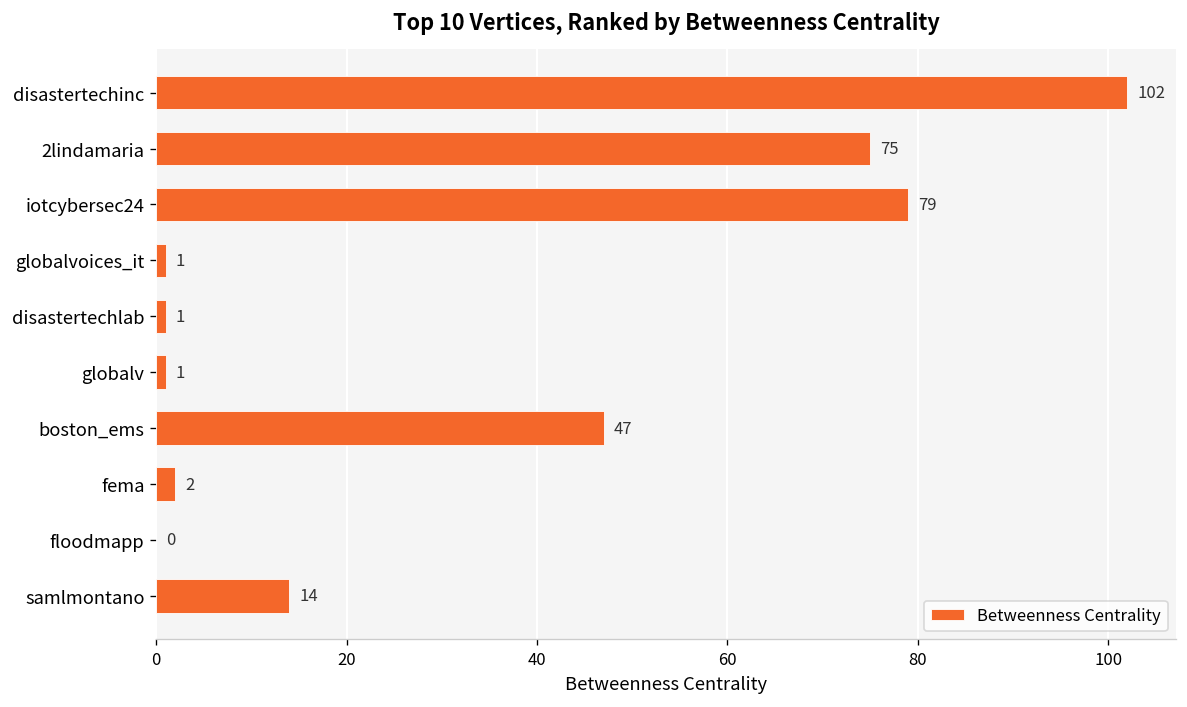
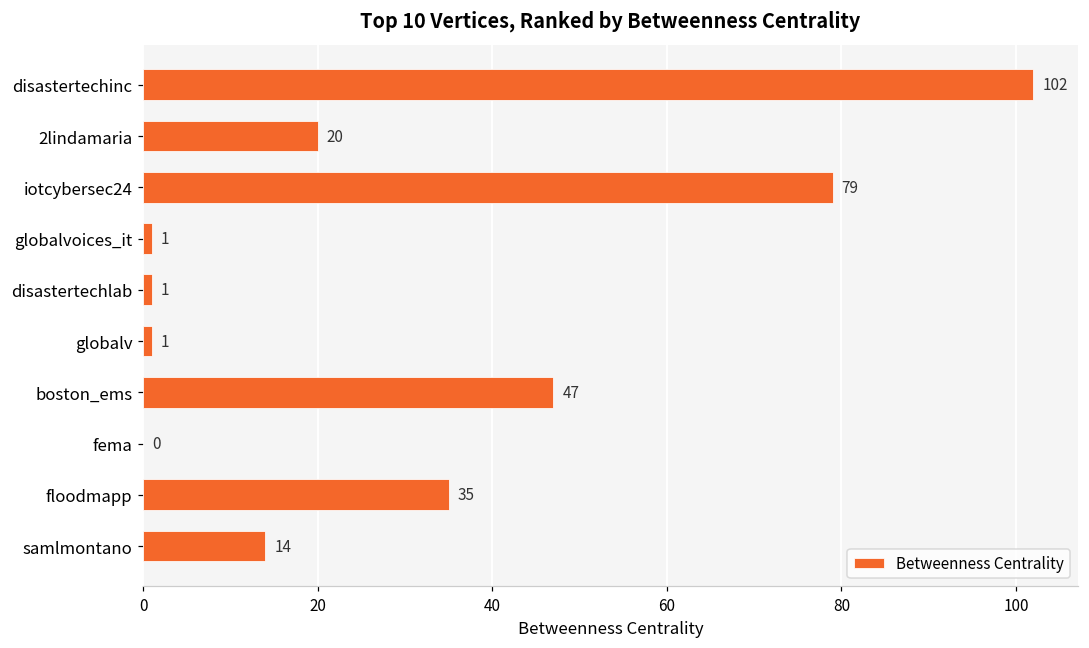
  {
    "disastertechinc": 102,
-   "2lindamaria": 75,
+   "2lindamaria": 20,
    "iotcybersec24": 79,
    "globalvoices_it": 1,
    "disastertechlab": 1,
    "globalv": 1,
    "boston_ems": 47,
-   "fema": 2,
-   "floodmapp": 0,
+   "fema": 0,
+   "floodmapp": 35,
    "samlmontano": 14
  }
